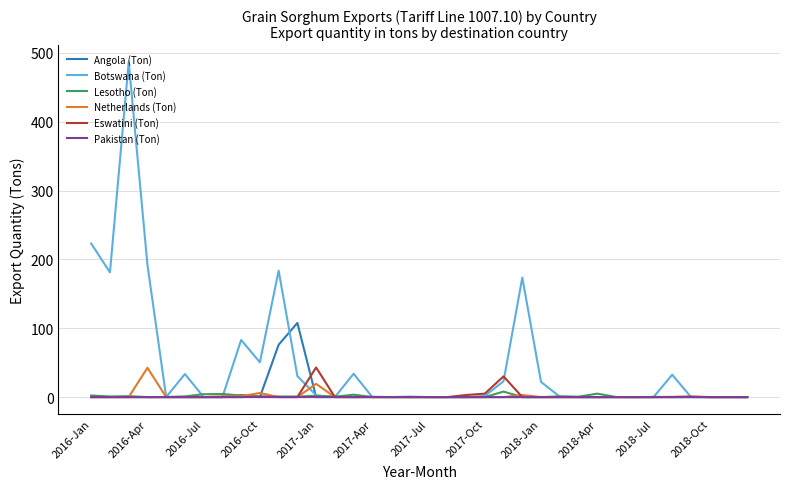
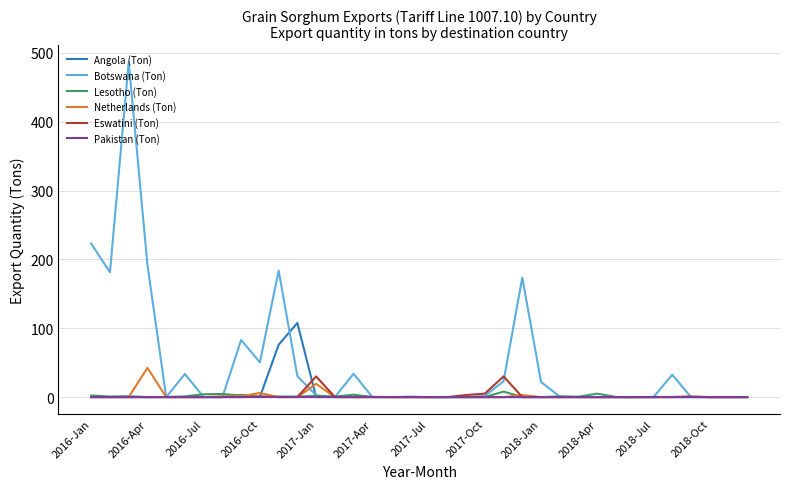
  {
    "Botswana (Ton)": {
      "2016-Jan": 220,
      "2016-Apr": 190,
      "2016-Oct": 50,
      "2018-Jan": 20
    },
    "Lesotho (Ton)": {
      "2016-Jul": 0,
      "2018-Apr": 10
    },
    "Netherlands (Ton)": {
      "2016-Apr": 40,
      "2016-Oct": 10,
      "2017-Jan": 20
    },
    "Eswatini (Ton)": {
-     "2017-Jan": 40
+     "2017-Jan": 30
    }
  }
